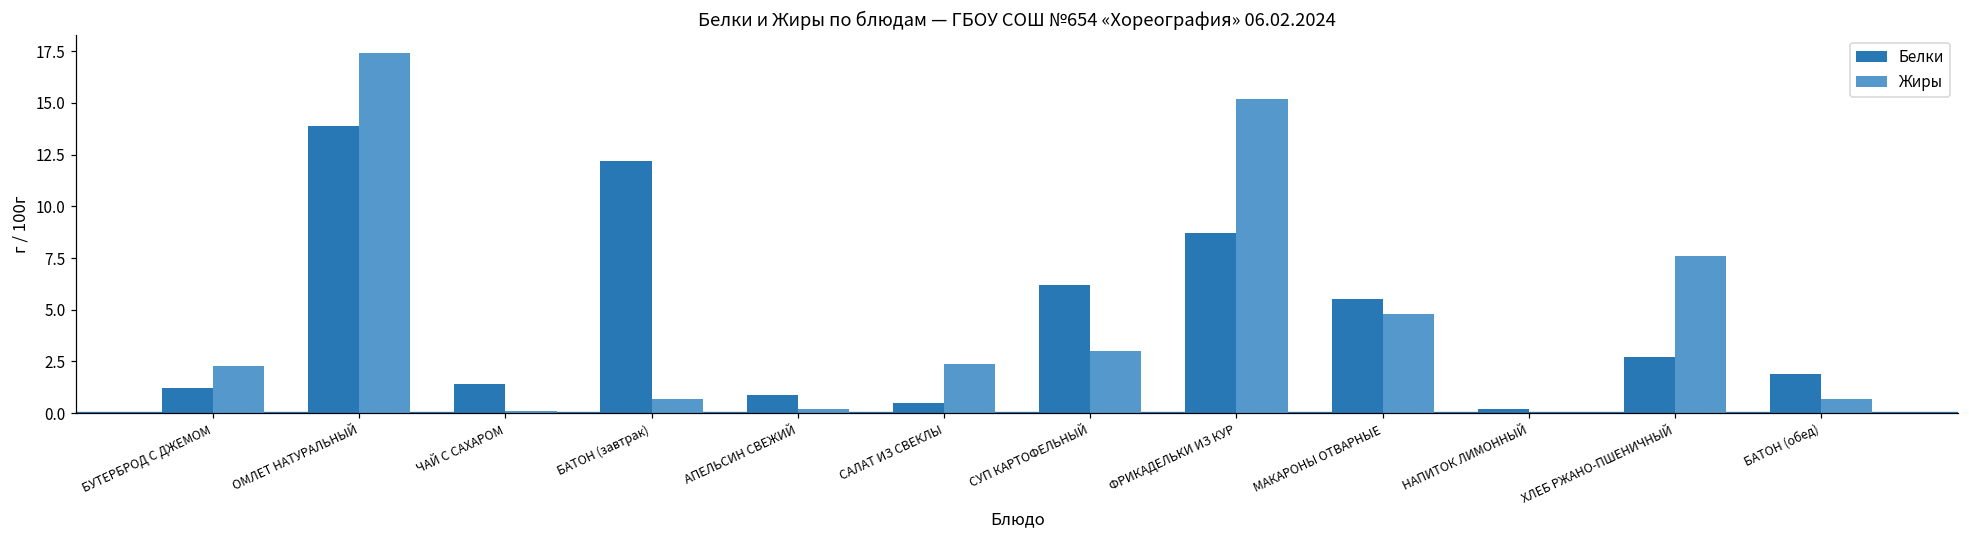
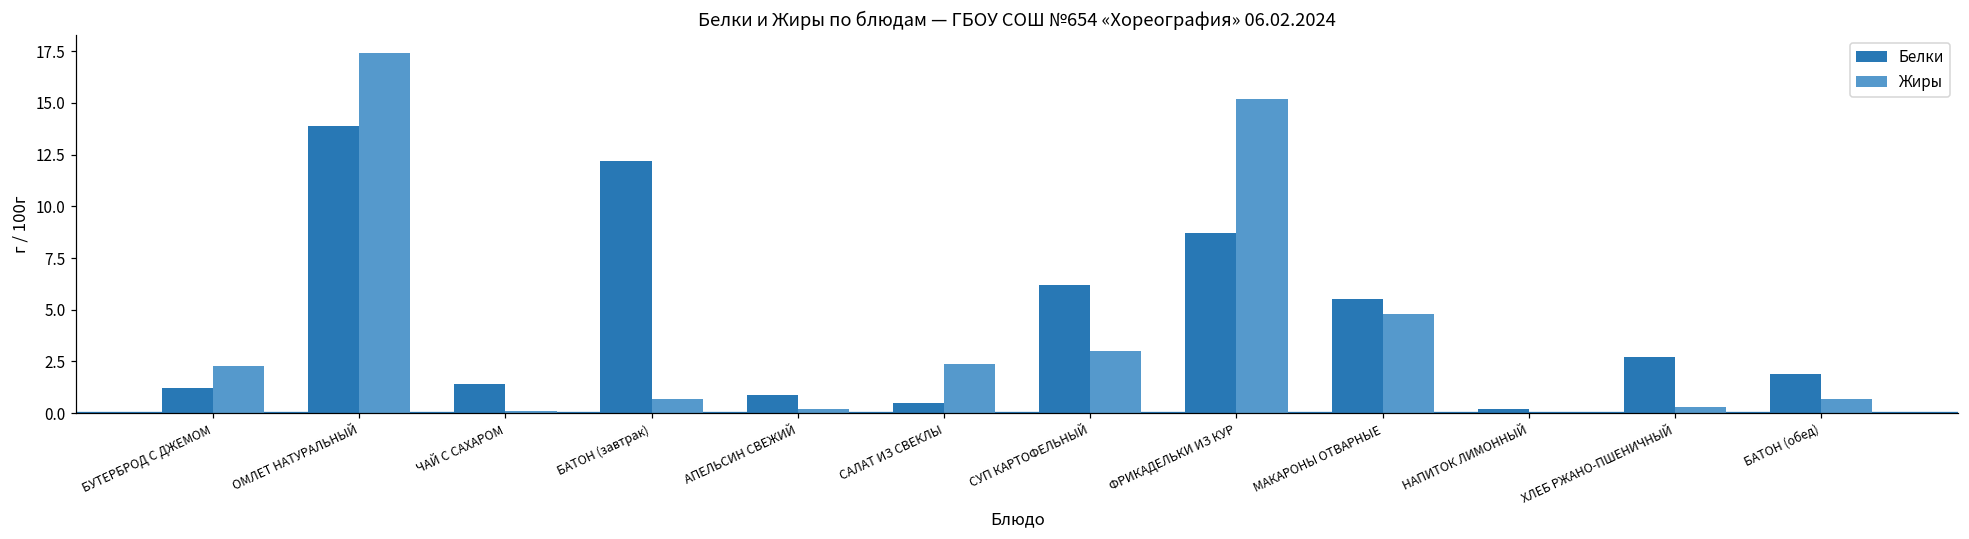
  {
    "Белки": {
      "БУТЕРБРОД С ДЖЕМОМ": 1.2,
      "ОМЛЕТ НАТУРАЛЬНЫЙ": 13.9,
      "ЧАЙ С САХАРОМ": 1.4,
      "БАТОН (завтрак)": 12.2,
      "АПЕЛЬСИН СВЕЖИЙ": 0.9,
      "САЛАТ ИЗ СВЕКЛЫ": 0.5,
      "СУП КАРТОФЕЛЬНЫЙ": 6.2,
      "ФРИКАДЕЛЬКИ ИЗ КУР": 8.7,
      "МАКАРОНЫ ОТВАРНЫЕ": 5.5,
      "НАПИТОК ЛИМОННЫЙ": 0.2,
      "ХЛЕБ РЖАНО-ПШЕНИЧНЫЙ": 2.7,
      "БАТОН (обед)": 1.9
    },
    "Жиры": {
      "БУТЕРБРОД С ДЖЕМОМ": 2.3,
      "ОМЛЕТ НАТУРАЛЬНЫЙ": 17.4,
      "БАТОН (завтрак)": 0.7,
      "АПЕЛЬСИН СВЕЖИЙ": 0.2,
      "САЛАТ ИЗ СВЕКЛЫ": 2.4,
      "СУП КАРТОФЕЛЬНЫЙ": 3.0,
      "ФРИКАДЕЛЬКИ ИЗ КУР": 15.2,
      "МАКАРОНЫ ОТВАРНЫЕ": 4.8,
      "НАПИТОК ЛИМОННЫЙ": 0.0,
-     "ХЛЕБ РЖАНО-ПШЕНИЧНЫЙ": 7.6,
+     "ХЛЕБ РЖАНО-ПШЕНИЧНЫЙ": 0.3,
      "БАТОН (обед)": 0.7
    }
  }
